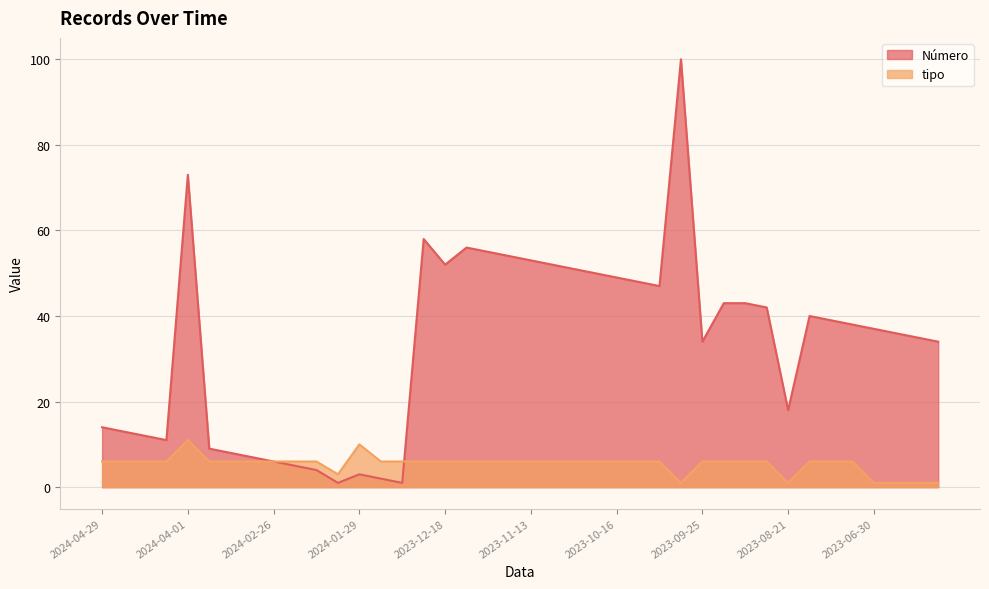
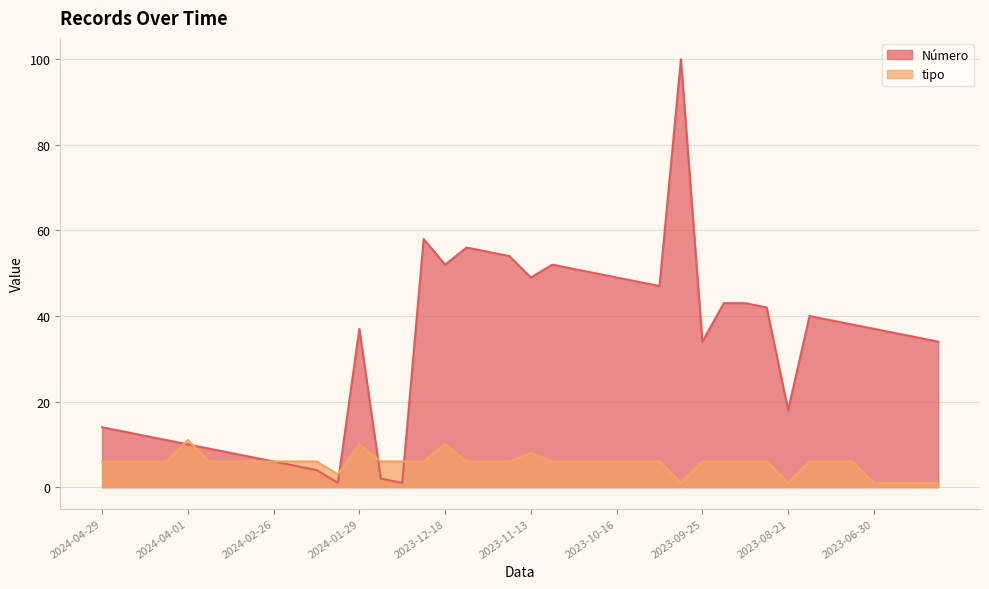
  {
    "Número": {
      "2024-04-29": 14,
-     "2024-04-01": 73,
-     "2024-01-29": 3,
+     "2024-04-01": 10,
+     "2024-01-29": 37,
      "2023-12-18": 52,
-     "2023-11-13": 53,
+     "2023-11-13": 49,
      "2023-10-16": 49,
      "2023-09-25": 34,
      "2023-08-21": 18
    },
    "tipo": {
      "2024-04-29": 6,
      "2024-04-01": 11,
      "2024-01-29": 10,
-     "2023-12-18": 6,
-     "2023-11-13": 6,
+     "2023-12-18": 10,
+     "2023-11-13": 8,
      "2023-10-16": 6,
      "2023-09-25": 6,
      "2023-08-21": 1
    }
  }
